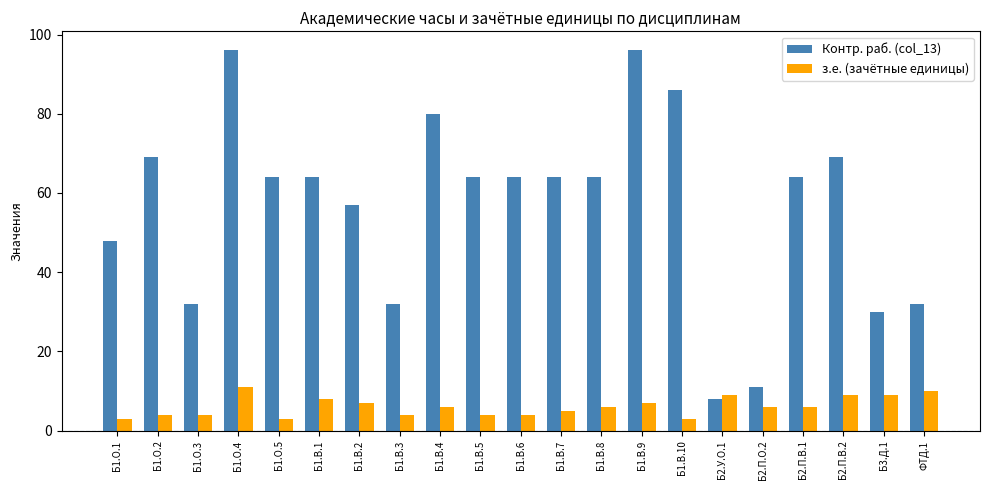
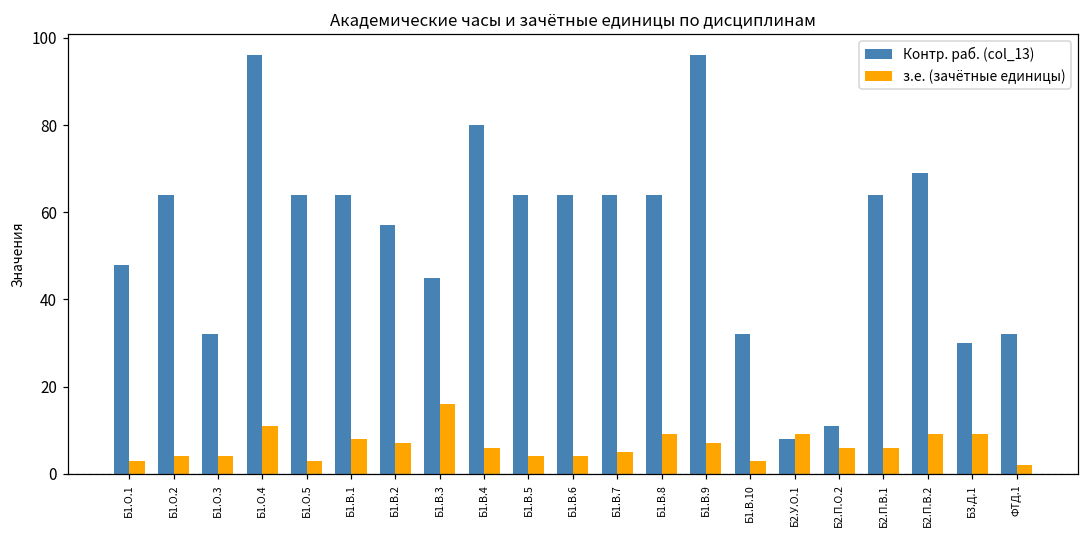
  {
    "Контр. раб. (col_13)": {
      "Б1.О.1": 48,
-     "Б1.О.2": 69,
+     "Б1.О.2": 64,
      "Б1.О.3": 32,
      "Б1.О.4": 96,
      "Б1.О.5": 64,
      "Б1.В.1": 64,
      "Б1.В.2": 57,
-     "Б1.В.3": 32,
+     "Б1.В.3": 45,
      "Б1.В.4": 80,
      "Б1.В.5": 64,
      "Б1.В.6": 64,
      "Б1.В.7": 64,
      "Б1.В.8": 64,
      "Б1.В.9": 96,
-     "Б1.В.10": 86,
+     "Б1.В.10": 32,
      "Б2.У.О.1": 8,
      "Б2.П.О.2": 11,
      "Б2.П.В.1": 64,
      "Б2.П.В.2": 69,
      "Б3.Д.1": 30,
      "ФТД.1": 32
    },
    "з.е. (зачётные единицы)": {
      "Б1.О.1": 3,
      "Б1.О.2": 4,
      "Б1.О.3": 4,
      "Б1.О.4": 11,
      "Б1.О.5": 3,
      "Б1.В.1": 8,
      "Б1.В.2": 7,
-     "Б1.В.3": 4,
+     "Б1.В.3": 16,
      "Б1.В.4": 6,
      "Б1.В.5": 4,
      "Б1.В.6": 4,
      "Б1.В.7": 5,
-     "Б1.В.8": 6,
+     "Б1.В.8": 9,
      "Б1.В.9": 7,
      "Б1.В.10": 3,
      "Б2.У.О.1": 9,
      "Б2.П.О.2": 6,
      "Б2.П.В.1": 6,
      "Б2.П.В.2": 9,
      "Б3.Д.1": 9,
-     "ФТД.1": 10
+     "ФТД.1": 2
    }
  }
